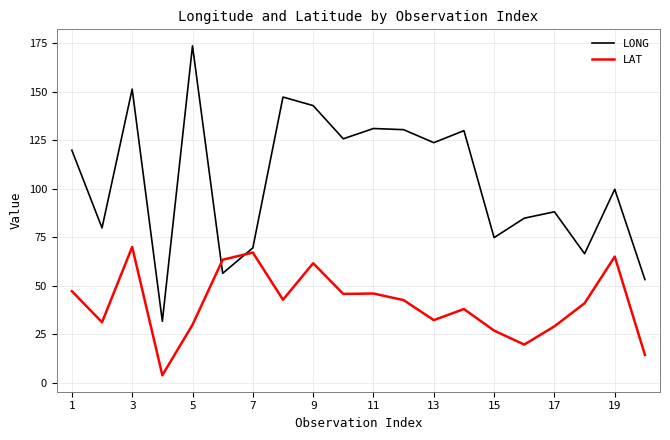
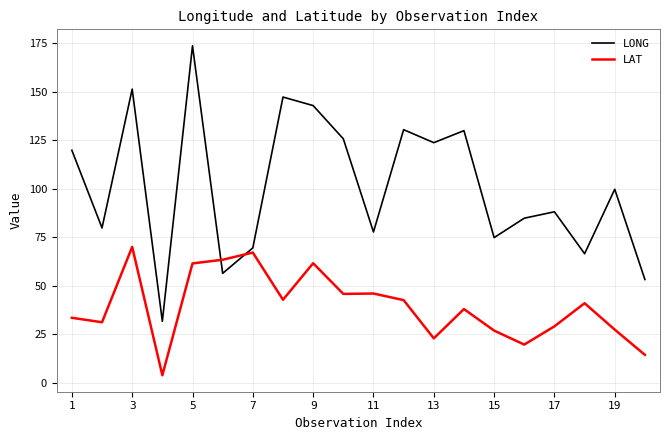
  {
    "LONG": {
      "1": 120,
      "3": 151,
      "5": 174,
      "7": 70,
      "9": 143,
-     "11": 131,
+     "11": 78,
      "13": 124,
      "15": 75,
      "17": 88,
      "19": 100
    },
    "LAT": {
-     "1": 47,
+     "1": 34,
      "3": 70,
-     "5": 30,
+     "5": 62,
      "7": 67,
      "9": 62,
      "11": 46,
-     "13": 32,
+     "13": 23,
      "15": 27,
      "17": 29,
-     "19": 65
+     "19": 28
    }
  }
